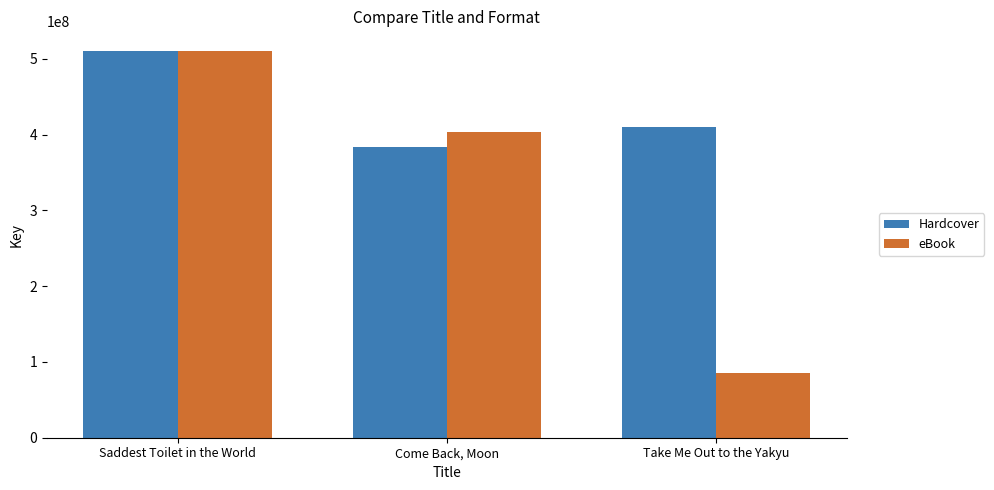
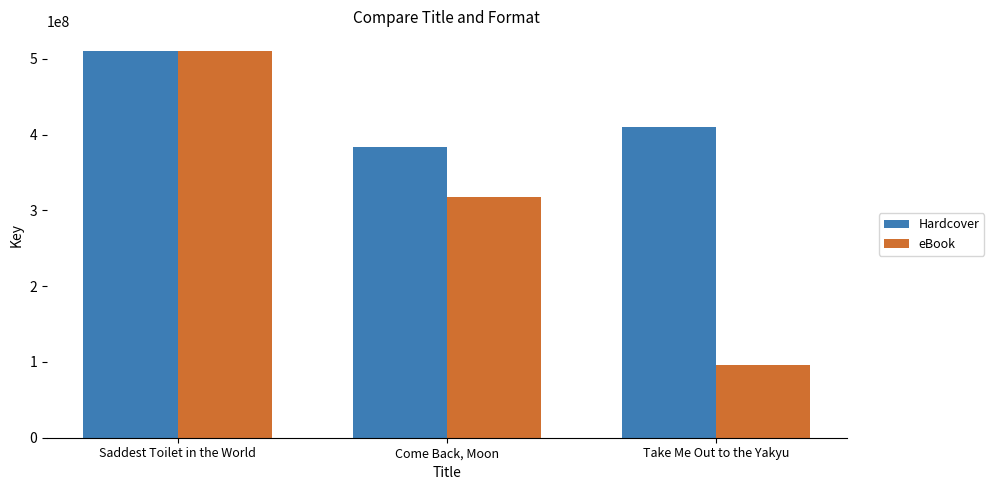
  {
    "Hardcover": {
      "Saddest Toilet in the World": 510000000,
      "Come Back, Moon": 380000000,
      "Take Me Out to the Yakyu": 410000000
    },
    "eBook": {
      "Saddest Toilet in the World": 510000000,
-     "Come Back, Moon": 400000000,
-     "Take Me Out to the Yakyu": 80000000
+     "Come Back, Moon": 320000000,
+     "Take Me Out to the Yakyu": 100000000
    }
  }
